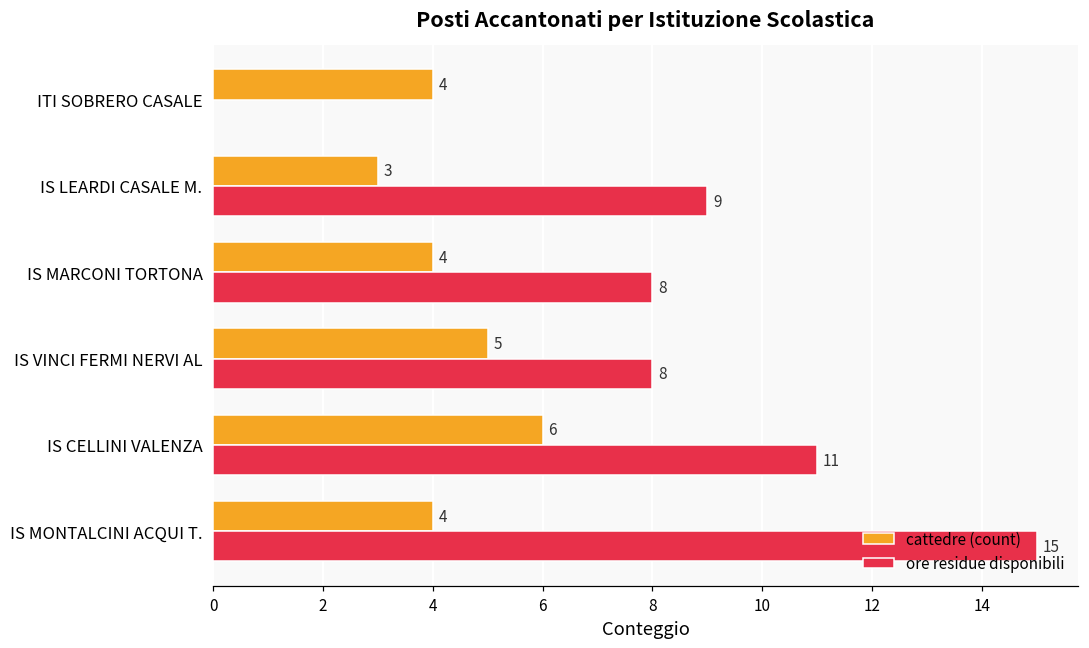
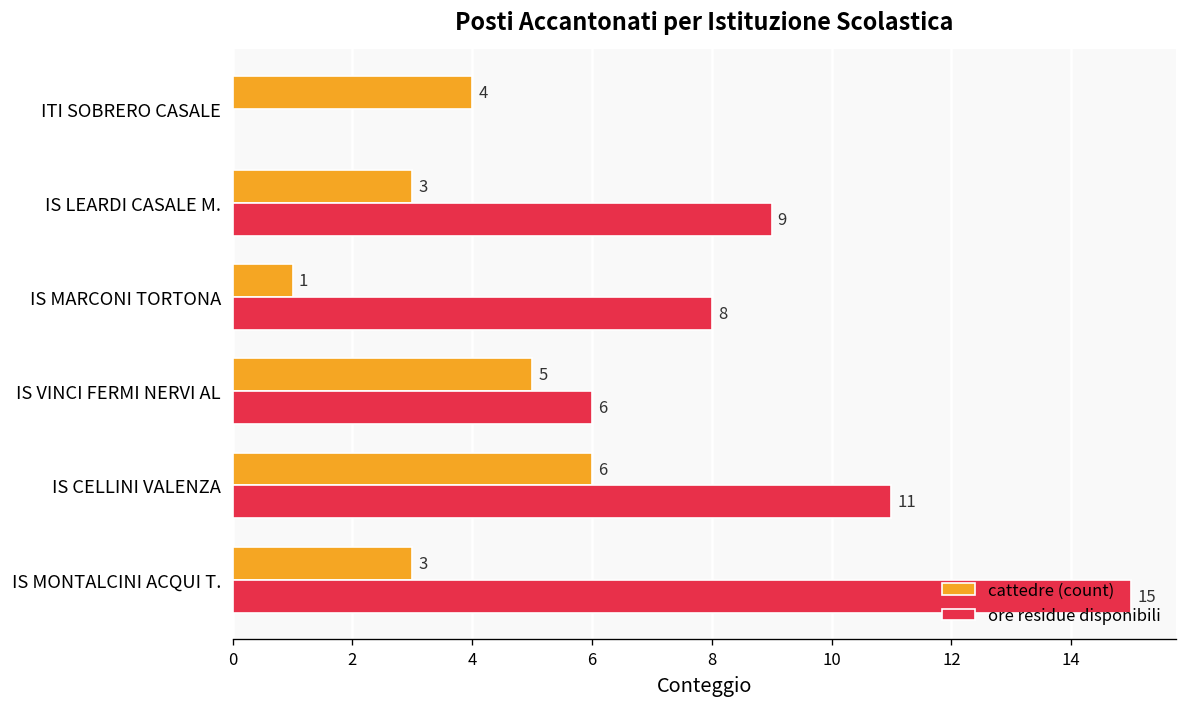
  {
    "cattedre (count)": {
      "ITI SOBRERO CASALE": 4,
      "IS LEARDI CASALE M.": 3,
-     "IS MARCONI TORTONA": 4,
+     "IS MARCONI TORTONA": 1,
      "IS VINCI FERMI NERVI AL": 5,
      "IS CELLINI VALENZA": 6,
-     "IS MONTALCINI ACQUI T.": 4
+     "IS MONTALCINI ACQUI T.": 3
    },
    "ore residue disponibili": {
      "IS LEARDI CASALE M.": 9,
      "IS MARCONI TORTONA": 8,
-     "IS VINCI FERMI NERVI AL": 8,
+     "IS VINCI FERMI NERVI AL": 6,
      "IS CELLINI VALENZA": 11,
      "IS MONTALCINI ACQUI T.": 15
    }
  }
